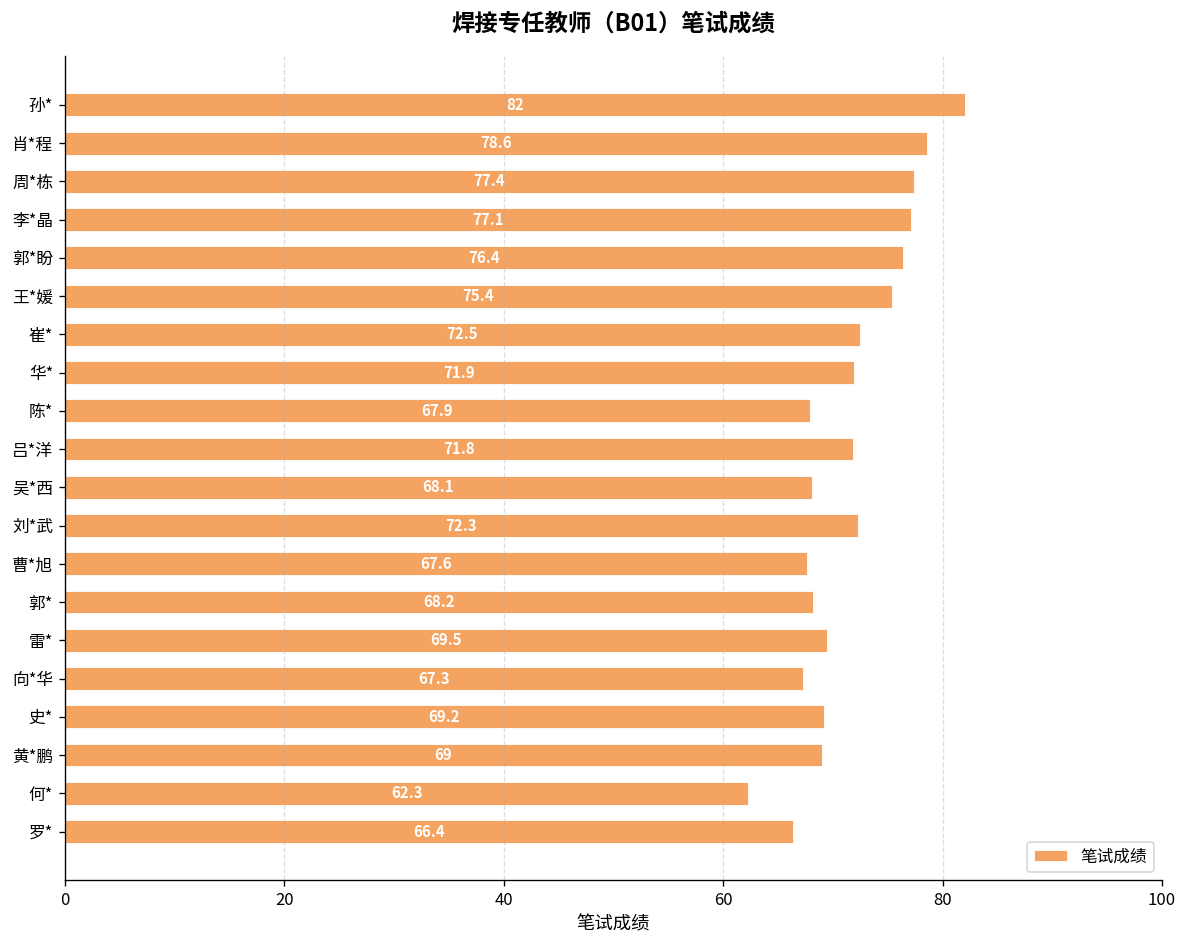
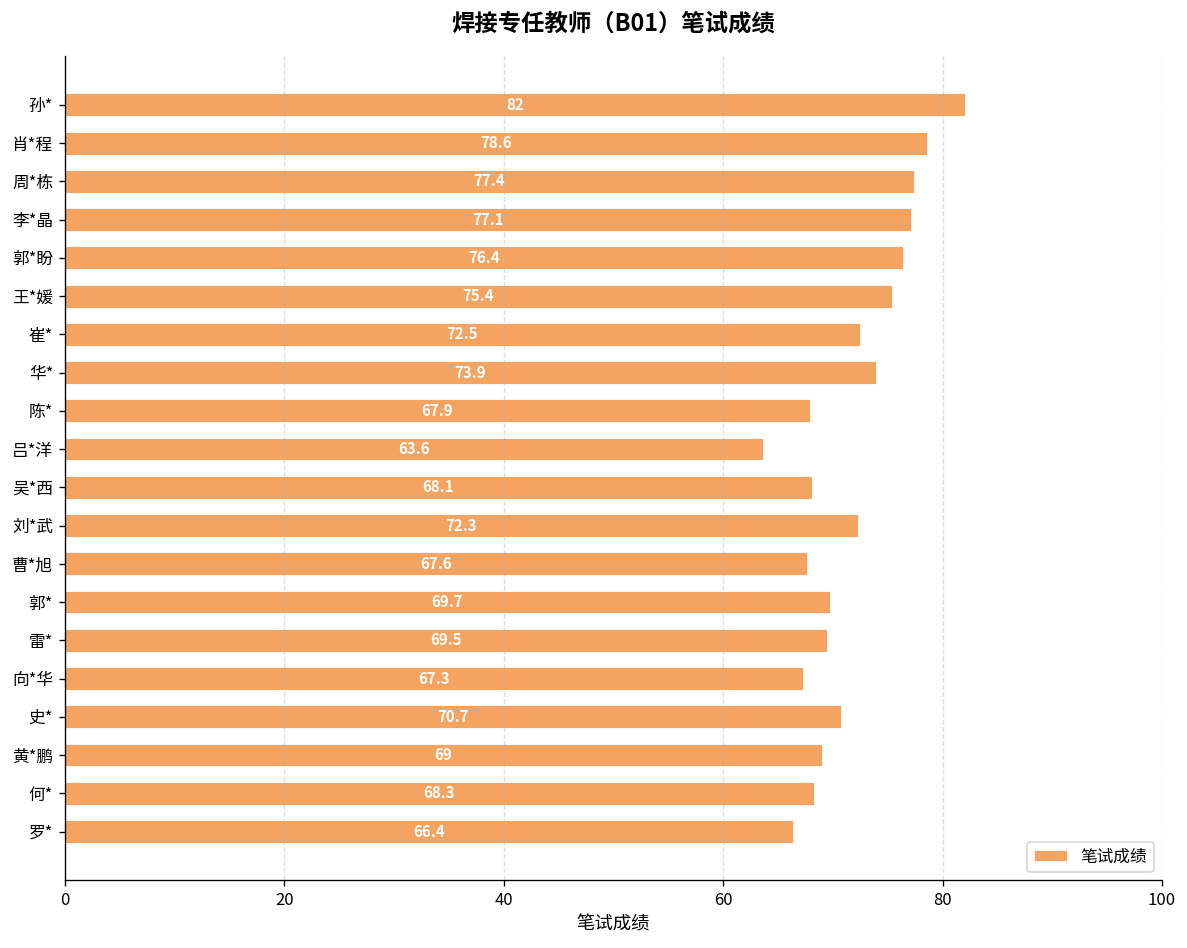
  {
    "孙*": 82,
    "肖*程": 78.6,
    "周*栋": 77.4,
    "李*晶": 77.1,
    "郭*盼": 76.4,
    "王*媛": 75.4,
    "崔*": 72.5,
-   "华*": 71.9,
+   "华*": 73.9,
    "陈*": 67.9,
-   "吕*洋": 71.8,
+   "吕*洋": 63.6,
    "吴*西": 68.1,
    "刘*武": 72.3,
    "曹*旭": 67.6,
-   "郭*": 68.2,
+   "郭*": 69.7,
    "雷*": 69.5,
    "向*华": 67.3,
-   "史*": 69.2,
+   "史*": 70.7,
    "黄*鹏": 69,
-   "何*": 62.3,
+   "何*": 68.3,
    "罗*": 66.4
  }
